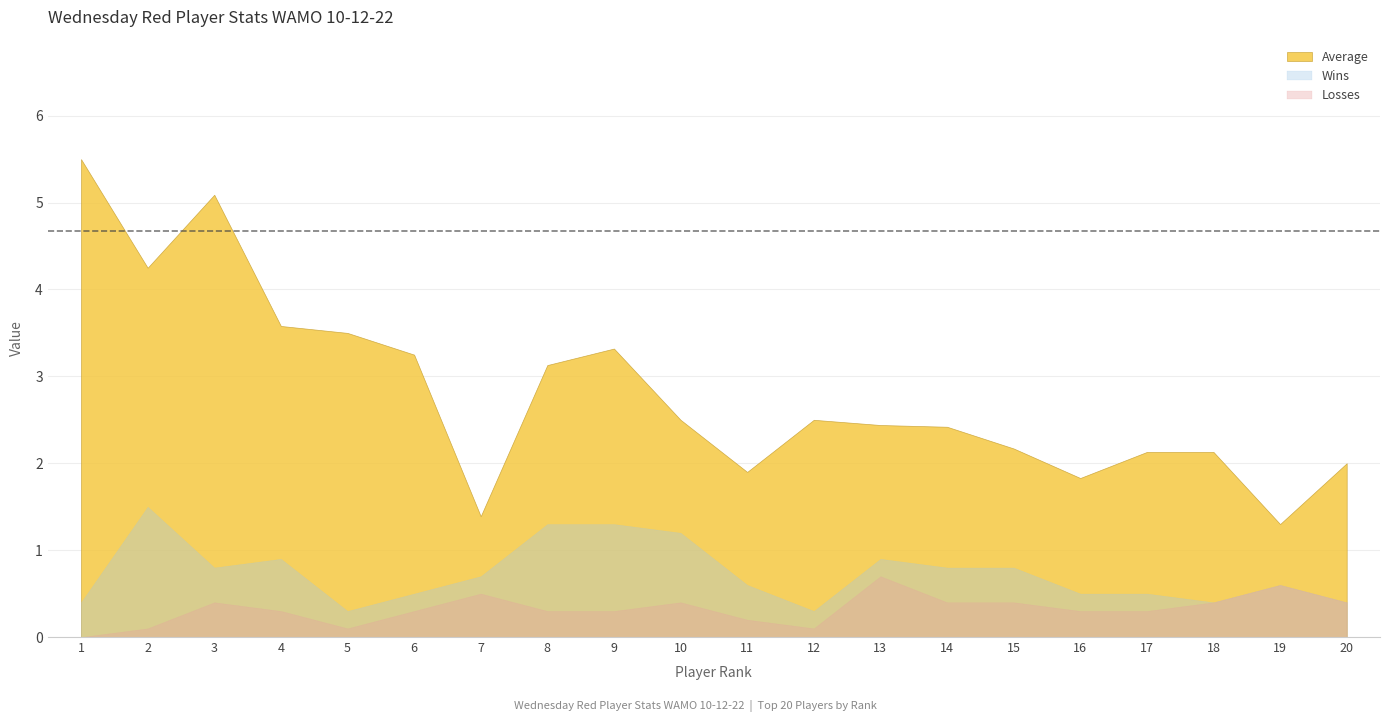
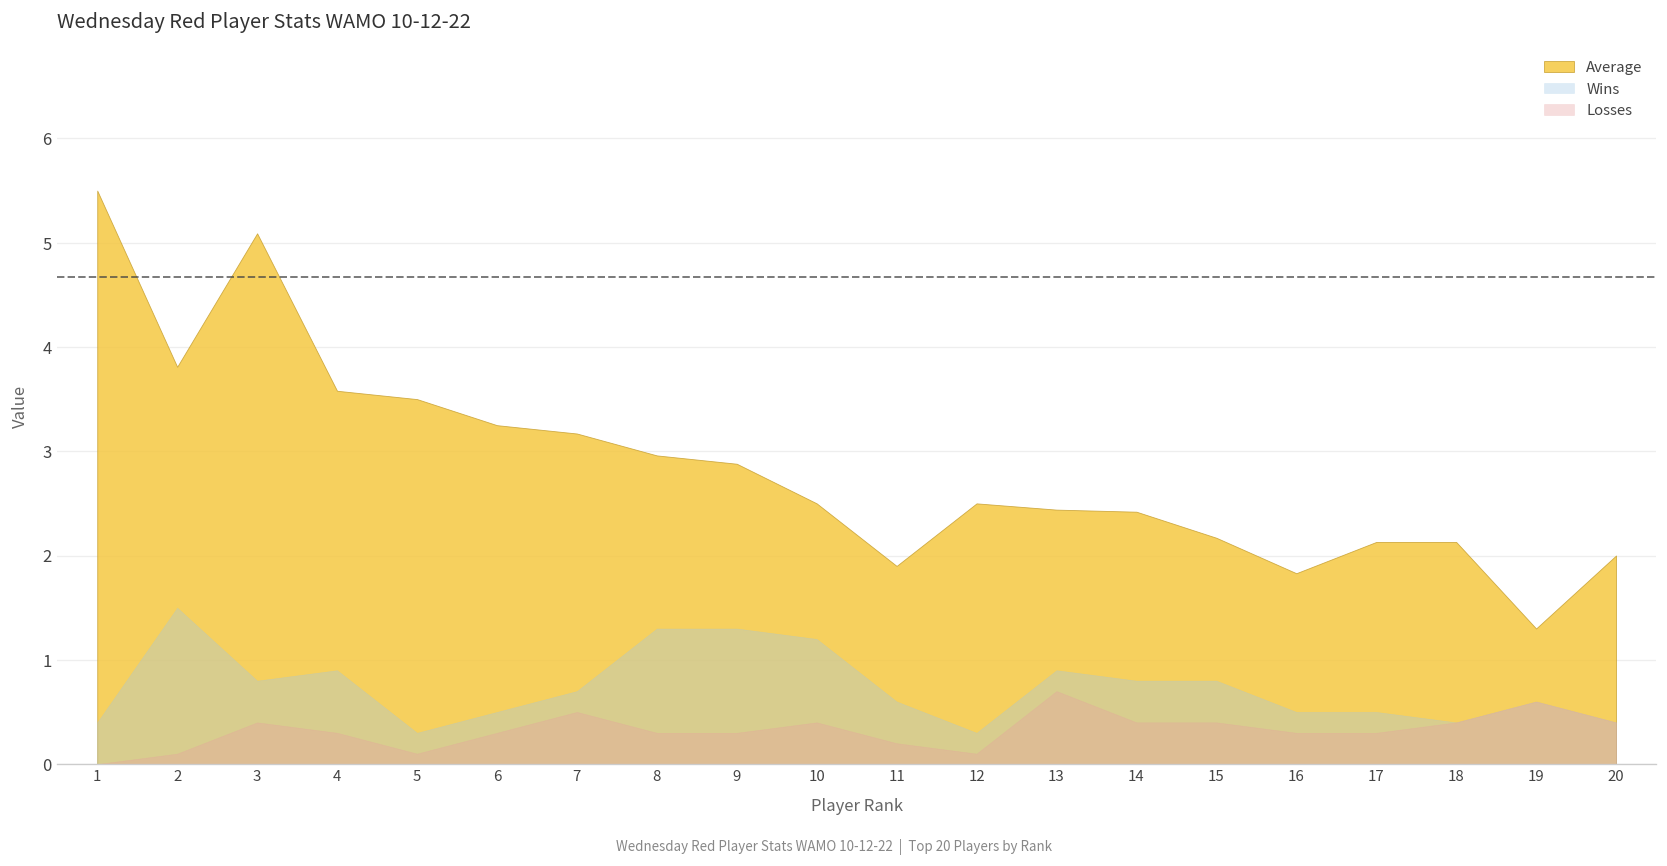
  {
    "Average": {
      "1": 5.5,
-     "2": 4.3,
+     "2": 3.8,
      "3": 5.1,
      "4": 3.6,
      "5": 3.5,
      "6": 3.3,
-     "7": 1.4,
-     "8": 3.1,
-     "9": 3.3,
+     "7": 3.2,
+     "8": 3.0,
+     "9": 2.9,
      "10": 2.5,
      "11": 1.9,
      "12": 2.5,
      "13": 2.4,
      "14": 2.4,
      "15": 2.2,
      "16": 1.8,
      "17": 2.1,
      "18": 2.1,
      "19": 1.3,
      "20": 2.0
    }
  }
